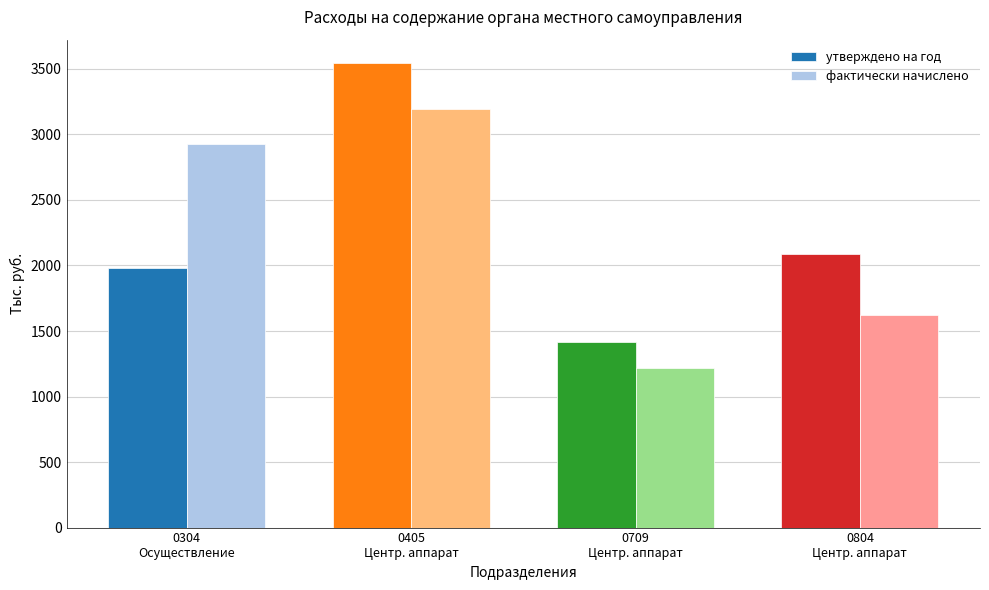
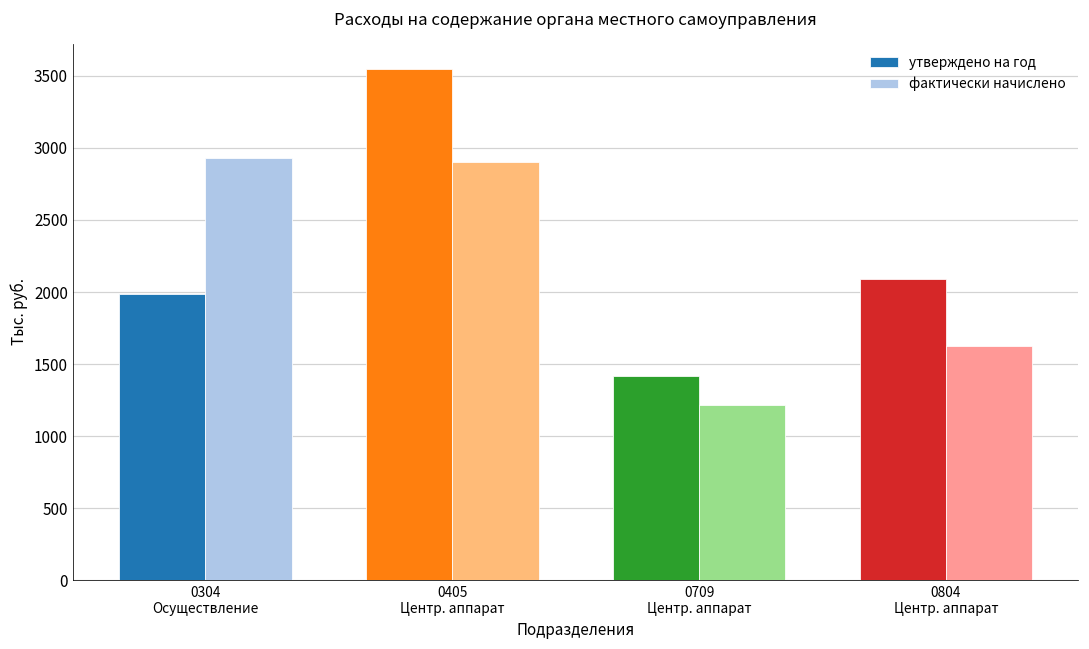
  {
    "утверждено на год": {
      "0304 Осуществление": 1980,
      "0405 Центр. аппарат": 3550,
      "0709 Центр. аппарат": 1420,
      "0804 Центр. аппарат": 2090
    },
    "фактически начислено": {
      "0304 Осуществление": 2930,
-     "0405 Центр. аппарат": 3200,
+     "0405 Центр. аппарат": 2900,
      "0709 Центр. аппарат": 1220,
      "0804 Центр. аппарат": 1620
    }
  }
